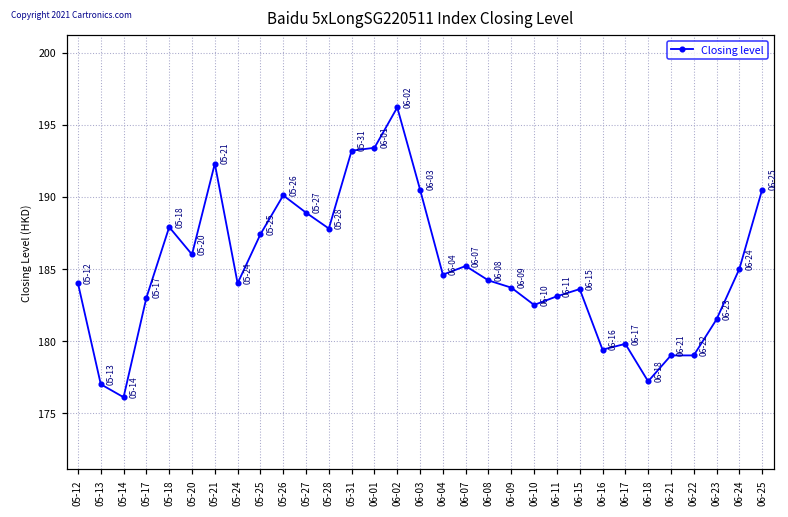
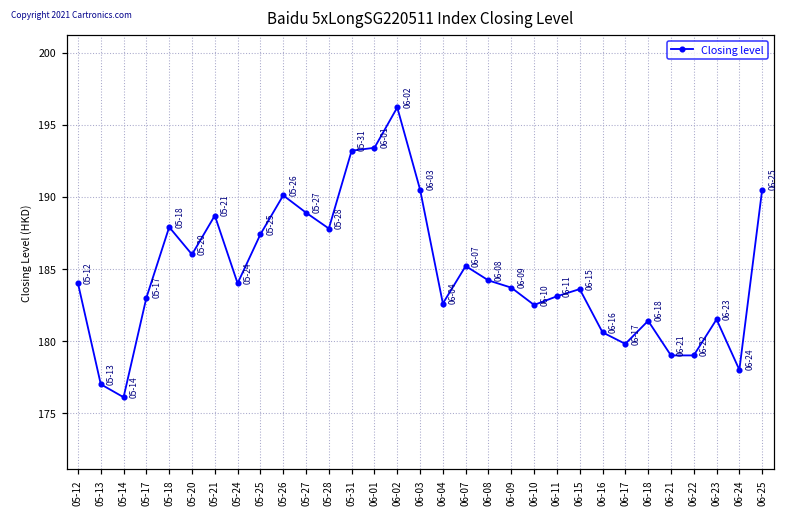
  {
-   "05-21": 192.3,
-   "06-04": 184.6,
-   "06-16": 179.4,
-   "06-18": 177.2,
-   "06-24": 185
+   "05-21": 188.7,
+   "06-04": 182.6,
+   "06-16": 180.6,
+   "06-18": 181.4,
+   "06-24": 178
  }
